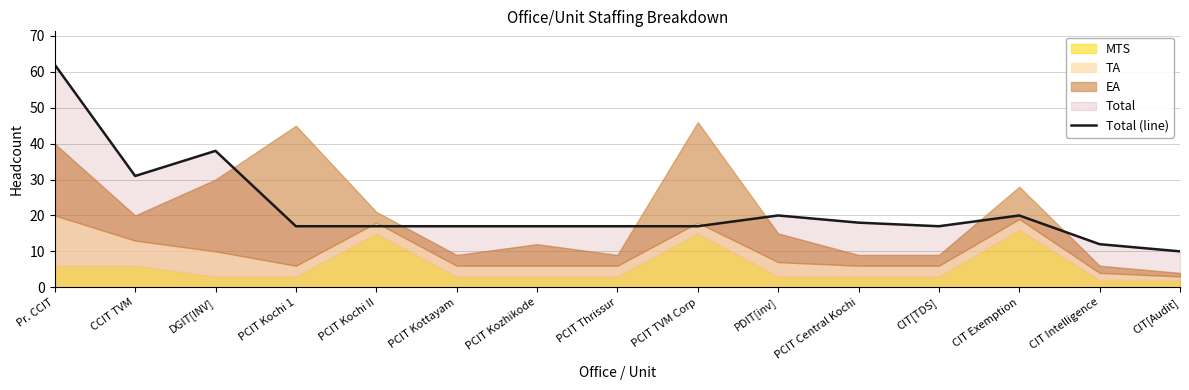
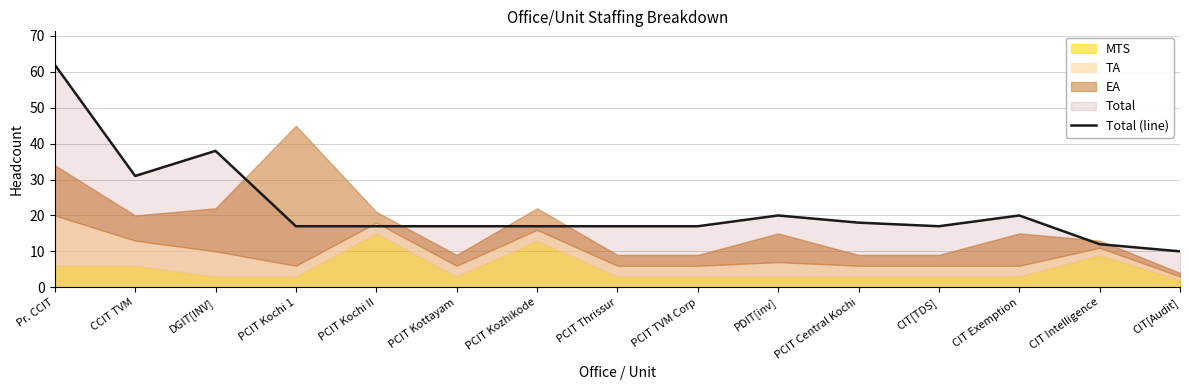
  {
    "MTS": {
      "Pr. CCIT": 6,
      "CCIT TVM": 6,
      "DGIT[INV]": 3,
      "PCIT Kochi 1": 3,
      "PCIT Kochi II": 15,
      "PCIT Kottayam": 3,
-     "PCIT Kozhikode": 3,
+     "PCIT Kozhikode": 13,
      "PCIT Thrissur": 3,
-     "PCIT TVM Corp": 15,
+     "PCIT TVM Corp": 3,
      "PDIT[inv]": 3,
      "PCIT Central Kochi": 3,
      "CIT[TDS]": 3,
-     "CIT Exemption": 16,
-     "CIT Intelligence": 2,
+     "CIT Exemption": 3,
+     "CIT Intelligence": 9,
      "CIT[Audit]": 2
    },
    "EA": {
-     "Pr. CCIT": 20,
+     "Pr. CCIT": 14,
      "CCIT TVM": 7,
-     "DGIT[INV]": 20,
+     "DGIT[INV]": 12,
      "PCIT Kochi 1": 39,
      "PCIT Kochi II": 3,
      "PCIT Kottayam": 3,
      "PCIT Kozhikode": 6,
      "PCIT Thrissur": 3,
-     "PCIT TVM Corp": 28,
+     "PCIT TVM Corp": 3,
      "PDIT[inv]": 8,
      "PCIT Central Kochi": 3,
      "CIT[TDS]": 3,
      "CIT Exemption": 9,
      "CIT Intelligence": 2,
      "CIT[Audit]": 1
    }
  }
